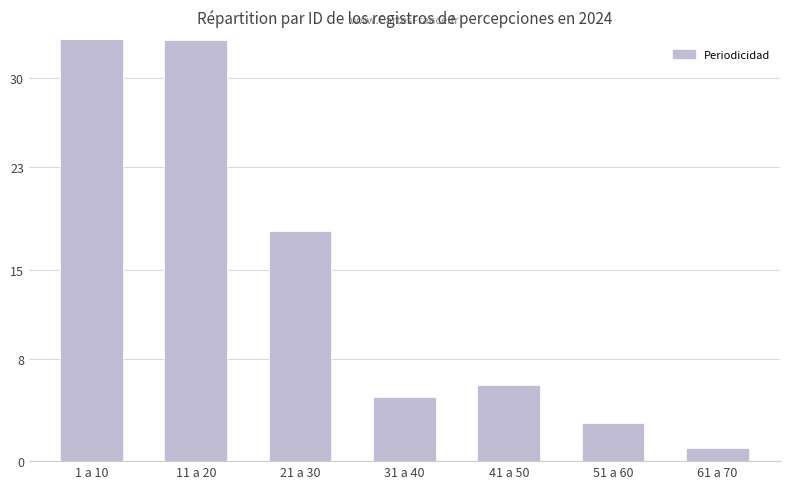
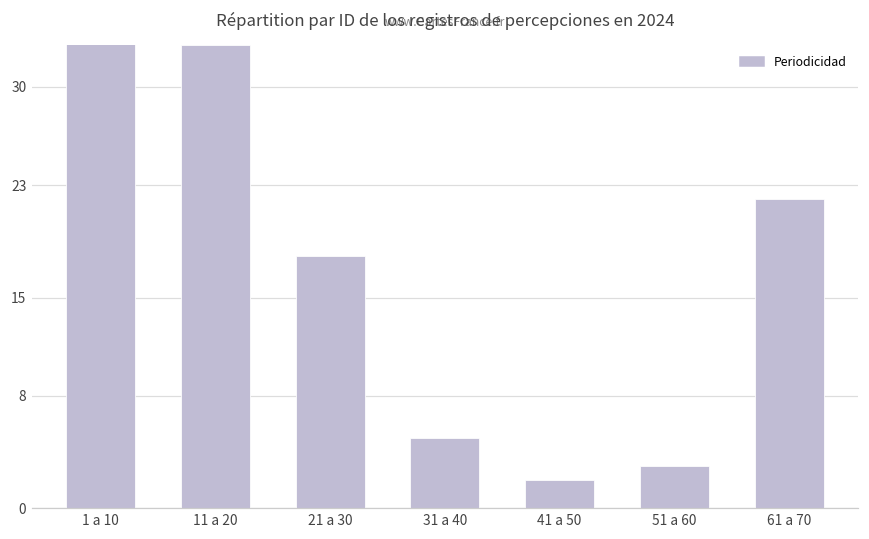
  {
    "11 a 20": 33,
    "21 a 30": 18,
    "31 a 40": 5,
-   "41 a 50": 6,
+   "41 a 50": 2,
    "51 a 60": 3,
-   "61 a 70": 1
+   "61 a 70": 22
  }
